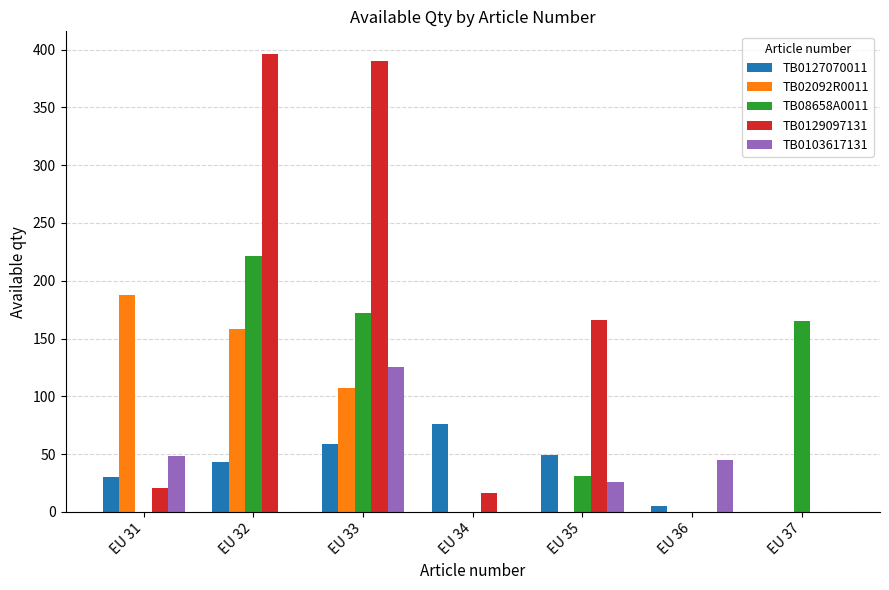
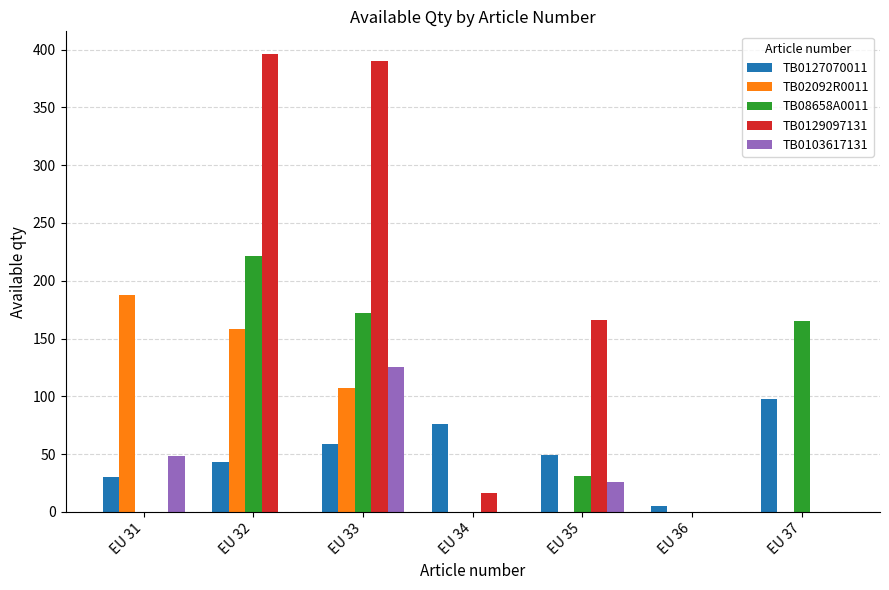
  {
    "TB0127070011": {
      "EU 31": 30,
      "EU 32": 43,
      "EU 33": 59,
      "EU 34": 76,
      "EU 35": 49,
      "EU 36": 5,
-     "EU 37": 0
+     "EU 37": 98
    },
    "TB02092R0011": {
      "EU 31": 188,
      "EU 32": 158,
      "EU 33": 107,
      "EU 34": 0,
      "EU 35": 0,
      "EU 36": 0,
      "EU 37": 0
    },
    "TB08658A0011": {
      "EU 31": 0,
      "EU 32": 221,
      "EU 33": 172,
      "EU 34": 0,
      "EU 35": 31,
      "EU 36": 0,
      "EU 37": 165
    },
    "TB0129097131": {
-     "EU 31": 21,
+     "EU 31": 0,
      "EU 32": 396,
      "EU 33": 390,
      "EU 34": 16,
      "EU 35": 166,
      "EU 36": 0,
      "EU 37": 0
    },
    "TB0103617131": {
      "EU 31": 48,
      "EU 32": 0,
      "EU 33": 125,
      "EU 34": 0,
      "EU 35": 26,
-     "EU 36": 45,
+     "EU 36": 0,
      "EU 37": 0
    }
  }
